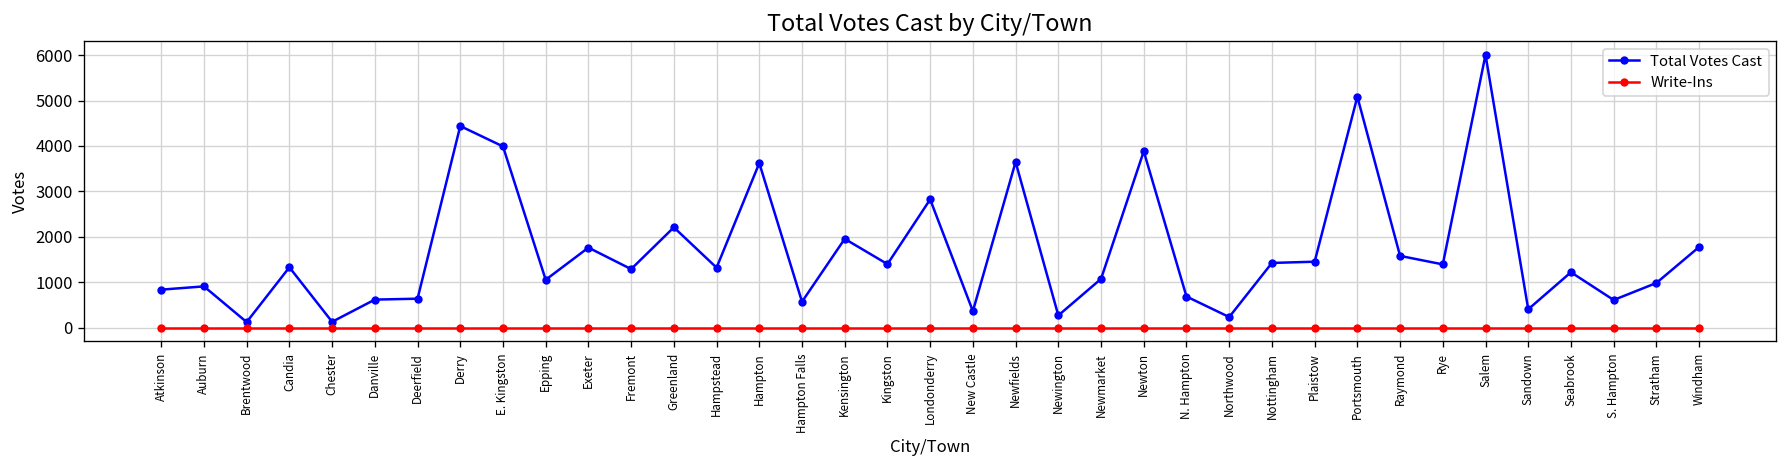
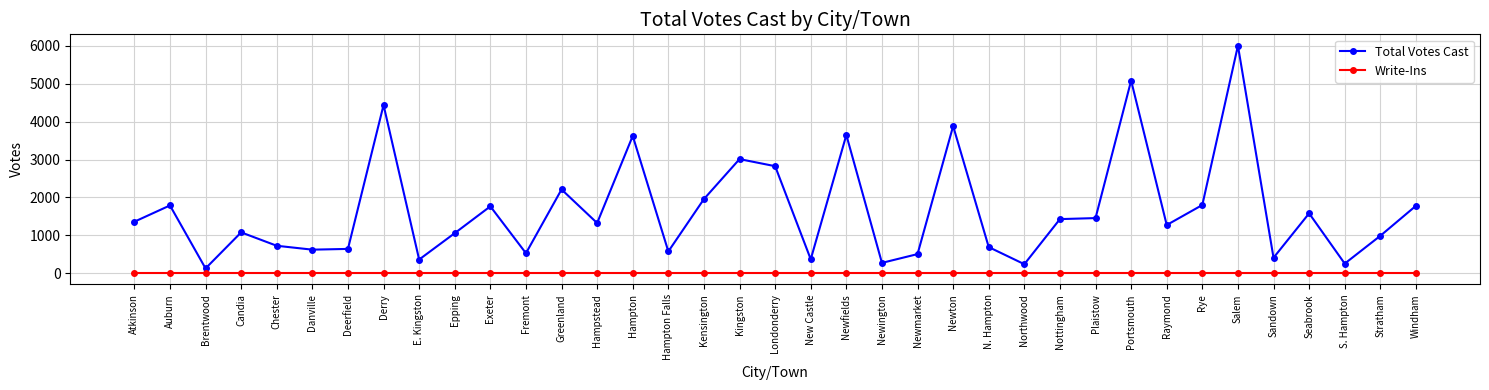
  {
    "Total Votes Cast": {
-     "Atkinson": 800,
-     "Auburn": 900,
+     "Atkinson": 1400,
+     "Auburn": 1800,
      "Brentwood": 100,
-     "Candia": 1300,
-     "Chester": 100,
+     "Candia": 1100,
+     "Chester": 700,
      "Danville": 600,
      "Deerfield": 600,
      "Derry": 4400,
-     "E. Kingston": 4000,
+     "E. Kingston": 400,
      "Epping": 1100,
      "Exeter": 1800,
-     "Fremont": 1300,
+     "Fremont": 500,
      "Greenland": 2200,
      "Hampstead": 1300,
      "Hampton": 3600,
      "Hampton Falls": 600,
      "Kensington": 2000,
-     "Kingston": 1400,
+     "Kingston": 3000,
      "Londonderry": 2800,
      "New Castle": 400,
      "Newfields": 3600,
      "Newington": 300,
-     "Newmarket": 1100,
+     "Newmarket": 500,
      "Newton": 3900,
      "N. Hampton": 700,
      "Northwood": 200,
      "Nottingham": 1400,
      "Plaistow": 1500,
      "Portsmouth": 5100,
-     "Raymond": 1600,
-     "Rye": 1400,
+     "Raymond": 1300,
+     "Rye": 1800,
      "Salem": 6000,
      "Sandown": 400,
-     "Seabrook": 1200,
-     "S. Hampton": 600,
+     "Seabrook": 1600,
+     "S. Hampton": 300,
      "Stratham": 1000,
      "Windham": 1800
    },
    "Write-Ins": {
      "Atkinson": 0,
      "Auburn": 0,
      "Brentwood": 0,
      "Candia": 0,
      "Chester": 0,
      "Danville": 0,
      "Deerfield": 0,
      "Derry": 0,
      "E. Kingston": 0,
      "Epping": 0,
      "Exeter": 0,
      "Fremont": 0,
      "Greenland": 0,
      "Hampstead": 0,
      "Hampton": 0,
      "Hampton Falls": 0,
      "Kensington": 0,
      "Kingston": 0,
      "Londonderry": 0,
      "New Castle": 0,
      "Newfields": 0,
      "Newington": 0,
      "Newmarket": 0,
      "Newton": 0,
      "N. Hampton": 0,
      "Northwood": 0,
      "Nottingham": 0,
      "Plaistow": 0,
      "Portsmouth": 0,
      "Raymond": 0,
      "Rye": 0,
      "Salem": 0,
      "Sandown": 0,
      "Seabrook": 0,
      "S. Hampton": 0,
      "Stratham": 0,
      "Windham": 0
    }
  }
